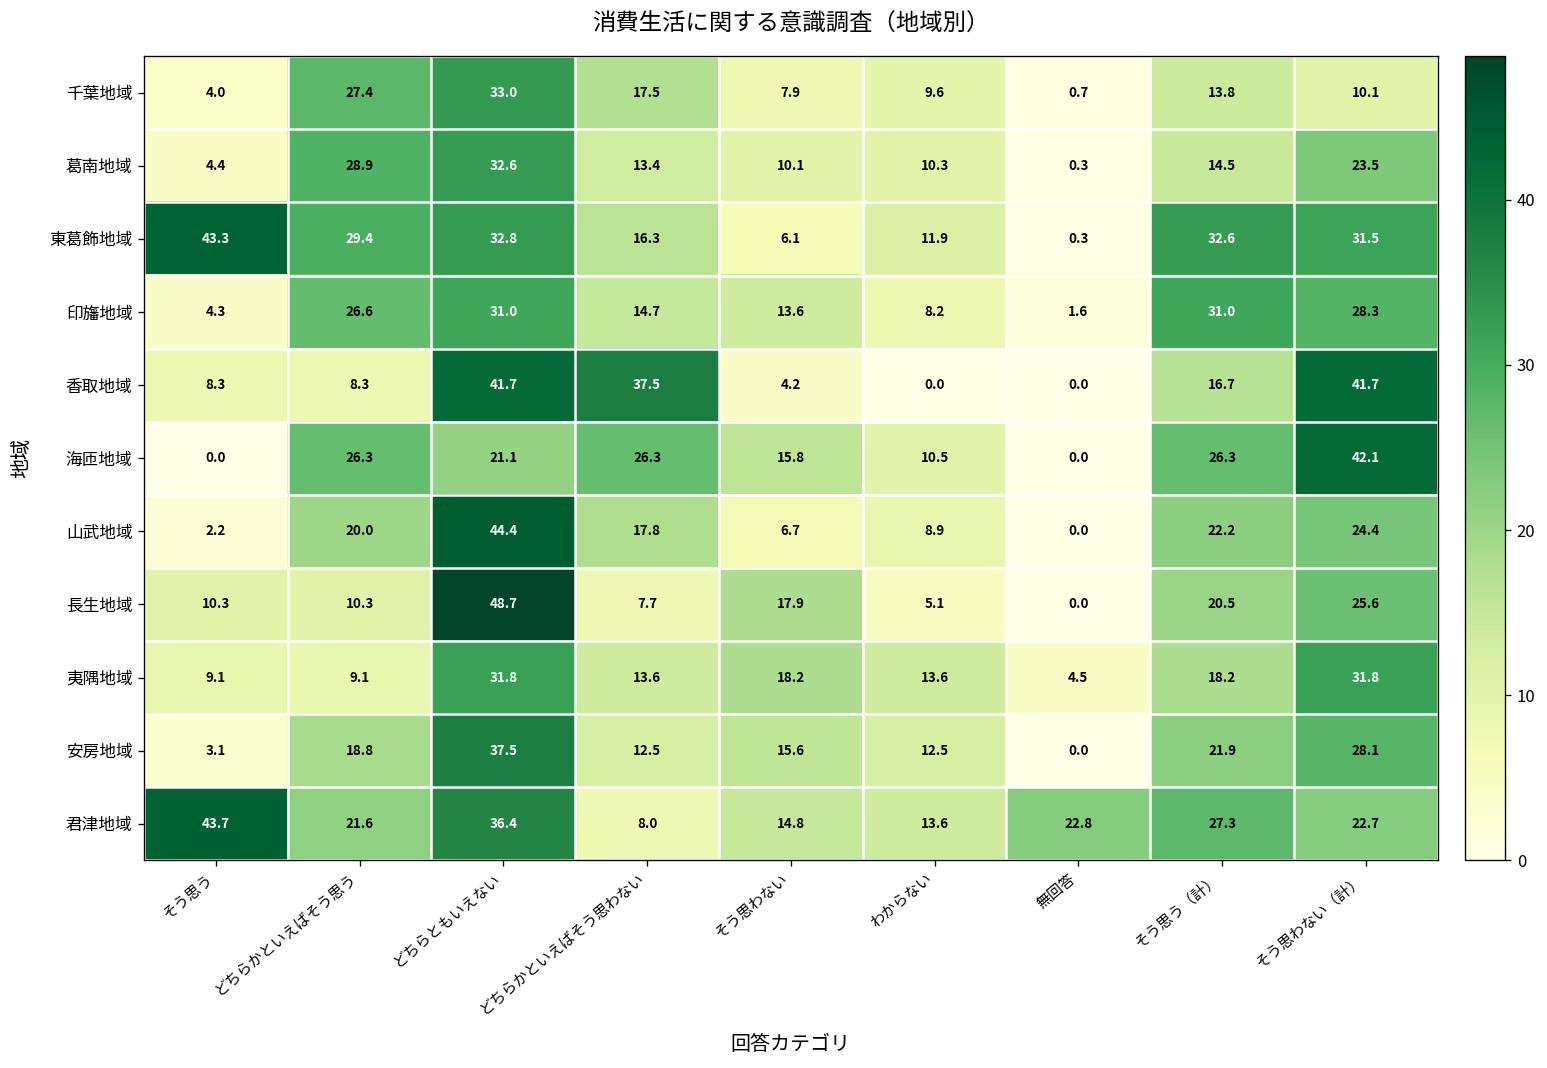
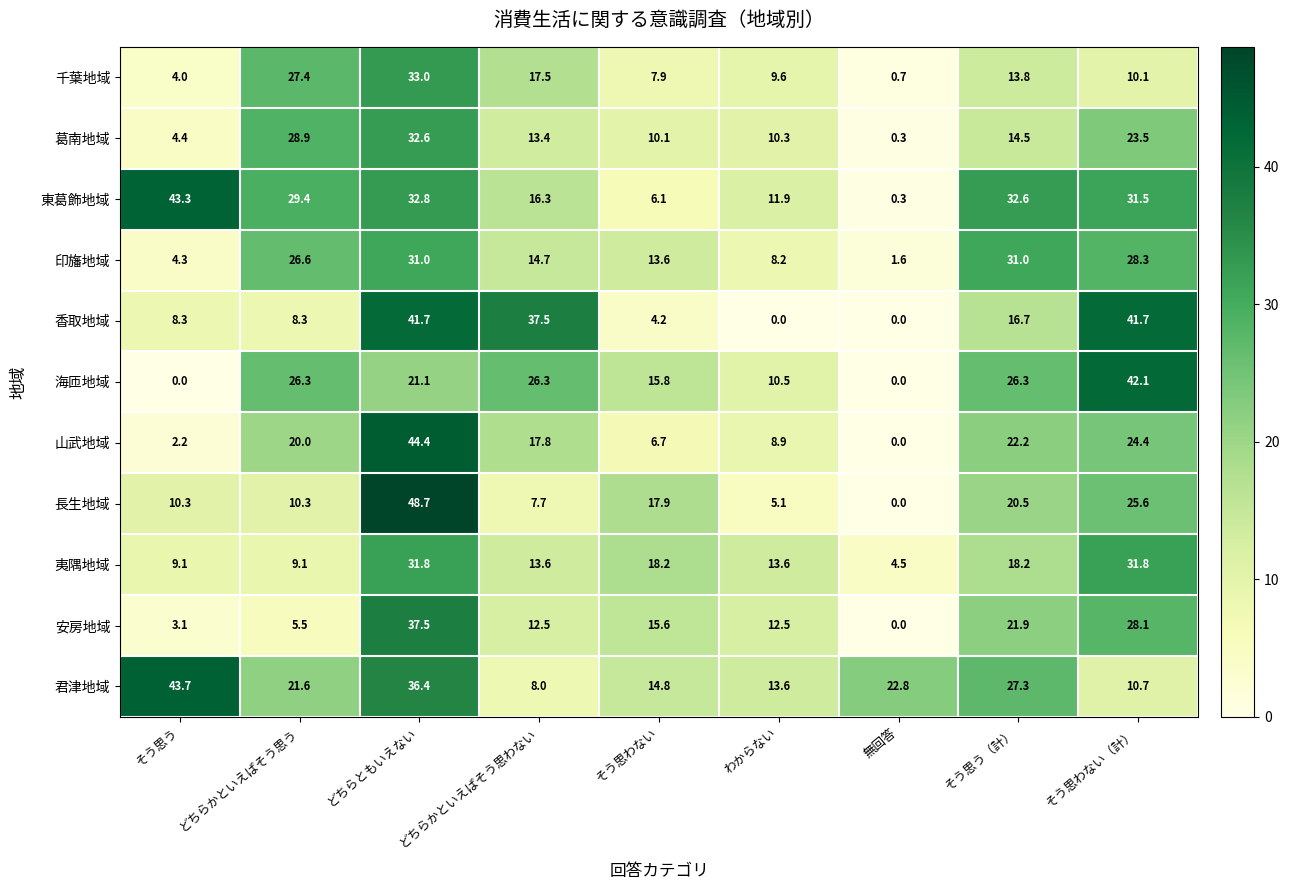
  {
    "千葉地域": {
      "そう思う": 4.0,
      "どちらかといえばそう思う": 27.4,
      "どちらともいえない": 33.0,
      "どちらかといえばそう思わない": 17.5,
      "そう思わない": 7.9,
      "わからない": 9.6,
      "無回答": 0.7,
      "そう思う（計）": 13.8,
      "そう思わない（計）": 10.1
    },
    "葛南地域": {
      "そう思う": 4.4,
      "どちらかといえばそう思う": 28.9,
      "どちらともいえない": 32.6,
      "どちらかといえばそう思わない": 13.4,
      "そう思わない": 10.1,
      "わからない": 10.3,
      "無回答": 0.3,
      "そう思う（計）": 14.5,
      "そう思わない（計）": 23.5
    },
    "東葛飾地域": {
      "そう思う": 43.3,
      "どちらかといえばそう思う": 29.4,
      "どちらともいえない": 32.8,
      "どちらかといえばそう思わない": 16.3,
      "そう思わない": 6.1,
      "わからない": 11.9,
      "無回答": 0.3,
      "そう思う（計）": 32.6,
      "そう思わない（計）": 31.5
    },
    "印旛地域": {
      "そう思う": 4.3,
      "どちらかといえばそう思う": 26.6,
      "どちらともいえない": 31.0,
      "どちらかといえばそう思わない": 14.7,
      "そう思わない": 13.6,
      "わからない": 8.2,
      "無回答": 1.6,
      "そう思う（計）": 31.0,
      "そう思わない（計）": 28.3
    },
    "香取地域": {
      "そう思う": 8.3,
      "どちらかといえばそう思う": 8.3,
      "どちらともいえない": 41.7,
      "どちらかといえばそう思わない": 37.5,
      "そう思わない": 4.2,
      "わからない": 0.0,
      "無回答": 0.0,
      "そう思う（計）": 16.7,
      "そう思わない（計）": 41.7
    },
    "海匝地域": {
      "そう思う": 0.0,
      "どちらかといえばそう思う": 26.3,
      "どちらともいえない": 21.1,
      "どちらかといえばそう思わない": 26.3,
      "そう思わない": 15.8,
      "わからない": 10.5,
      "無回答": 0.0,
      "そう思う（計）": 26.3,
      "そう思わない（計）": 42.1
    },
    "山武地域": {
      "そう思う": 2.2,
      "どちらかといえばそう思う": 20.0,
      "どちらともいえない": 44.4,
      "どちらかといえばそう思わない": 17.8,
      "そう思わない": 6.7,
      "わからない": 8.9,
      "無回答": 0.0,
      "そう思う（計）": 22.2,
      "そう思わない（計）": 24.4
    },
    "長生地域": {
      "そう思う": 10.3,
      "どちらかといえばそう思う": 10.3,
      "どちらともいえない": 48.7,
      "どちらかといえばそう思わない": 7.7,
      "そう思わない": 17.9,
      "わからない": 5.1,
      "無回答": 0.0,
      "そう思う（計）": 20.5,
      "そう思わない（計）": 25.6
    },
    "夷隅地域": {
      "そう思う": 9.1,
      "どちらかといえばそう思う": 9.1,
      "どちらともいえない": 31.8,
      "どちらかといえばそう思わない": 13.6,
      "そう思わない": 18.2,
      "わからない": 13.6,
      "無回答": 4.5,
      "そう思う（計）": 18.2,
      "そう思わない（計）": 31.8
    },
    "安房地域": {
      "そう思う": 3.1,
-     "どちらかといえばそう思う": 18.8,
+     "どちらかといえばそう思う": 5.5,
      "どちらともいえない": 37.5,
      "どちらかといえばそう思わない": 12.5,
      "そう思わない": 15.6,
      "わからない": 12.5,
      "無回答": 0.0,
      "そう思う（計）": 21.9,
      "そう思わない（計）": 28.1
    },
    "君津地域": {
      "そう思う": 43.7,
      "どちらかといえばそう思う": 21.6,
      "どちらともいえない": 36.4,
      "どちらかといえばそう思わない": 8.0,
      "そう思わない": 14.8,
      "わからない": 13.6,
      "無回答": 22.8,
      "そう思う（計）": 27.3,
-     "そう思わない（計）": 22.7
+     "そう思わない（計）": 10.7
    }
  }
